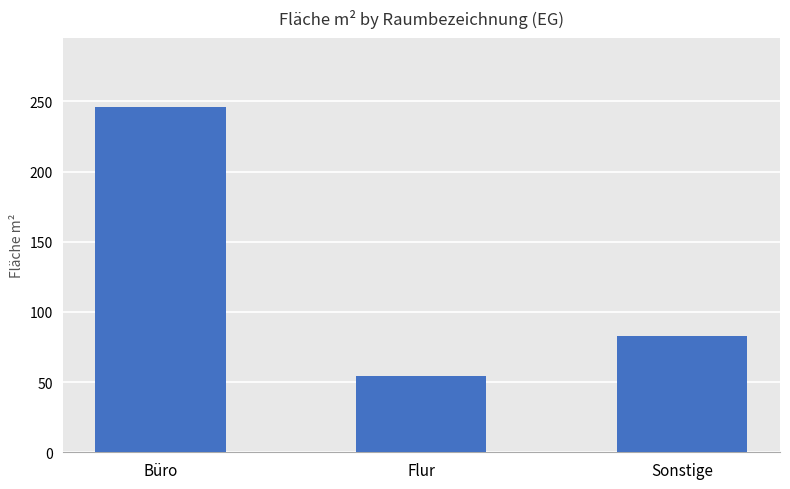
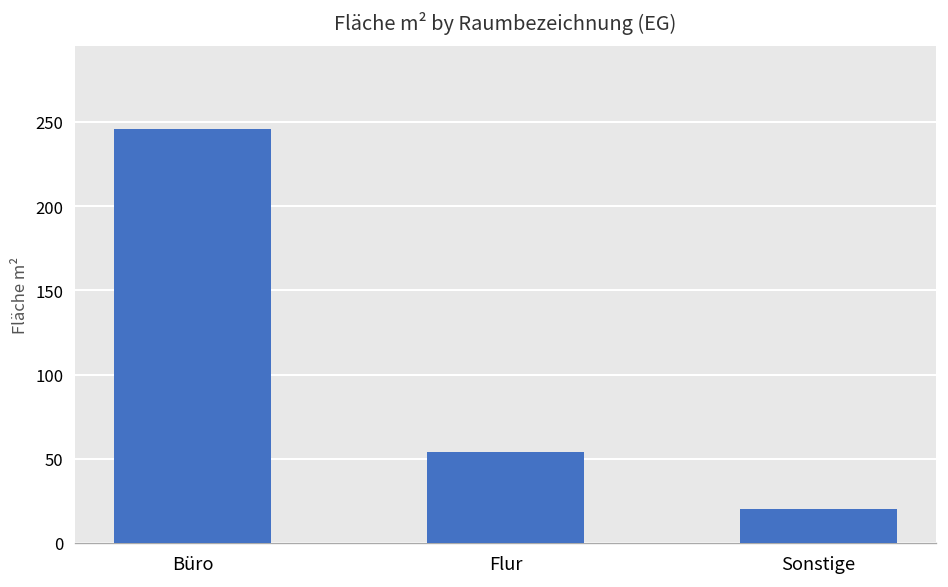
  {
    "Büro": 246,
    "Flur": 54,
-   "Sonstige": 83
+   "Sonstige": 20
  }
